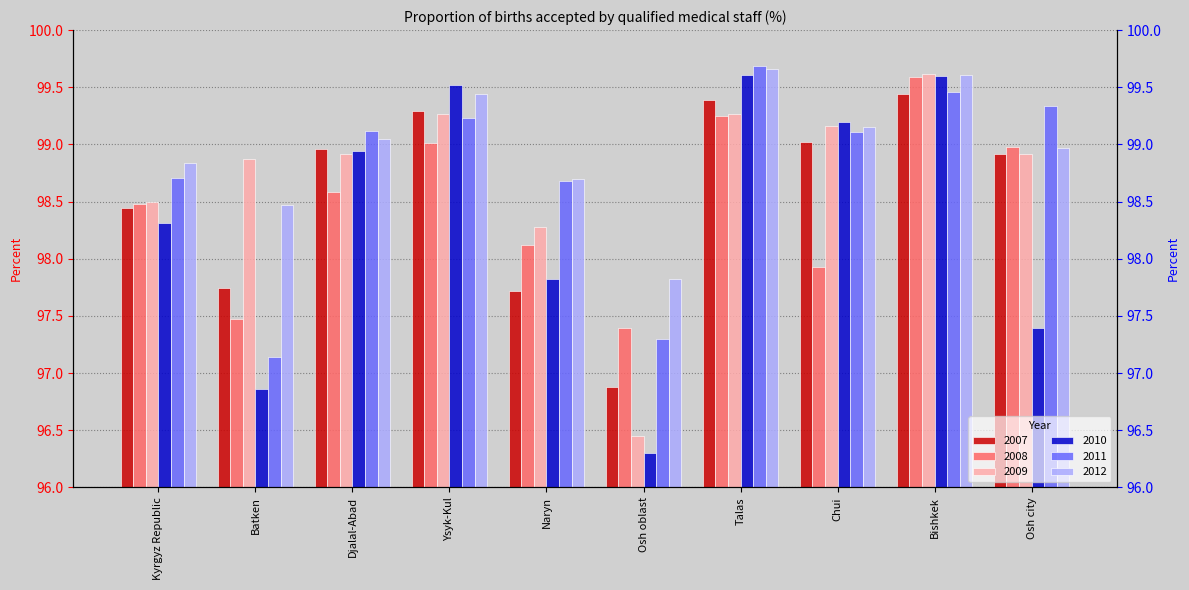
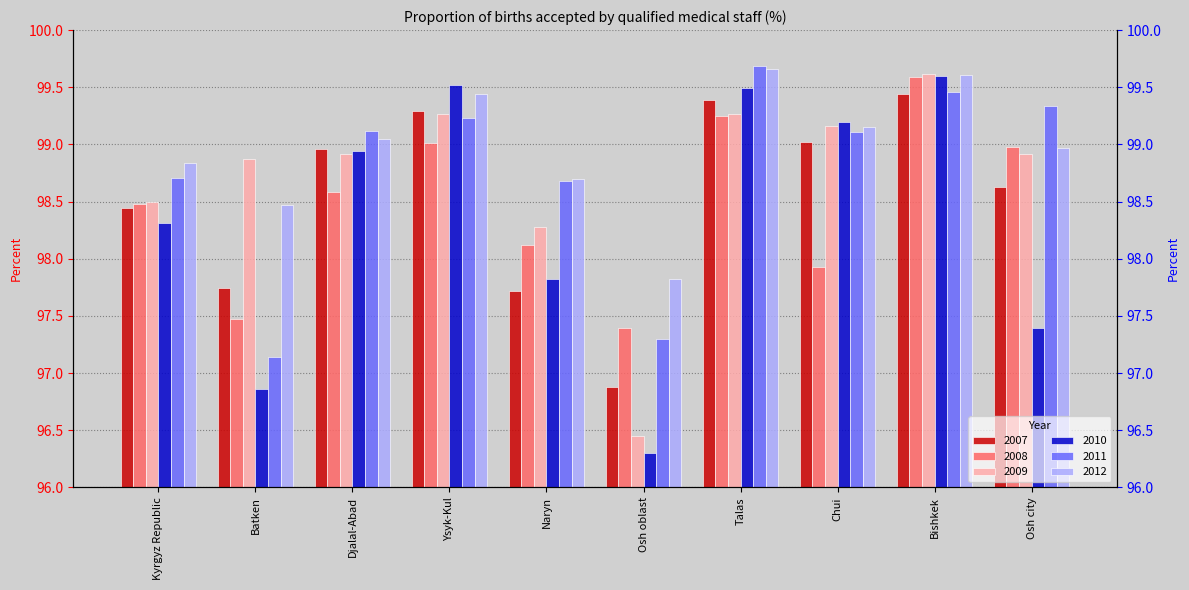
  {
    "2007": {
      "Kyrgyz Republic": 98.44,
      "Batken": 97.74,
      "Djalal-Abad": 98.96,
      "Ysyk-Kul": 99.29,
      "Naryn": 97.72,
      "Osh oblast": 96.88,
      "Talas": 99.39,
      "Chui": 99.02,
      "Bishkek": 99.44,
-     "Osh city": 98.92
+     "Osh city": 98.63
    },
    "2008": {
      "Kyrgyz Republic": 98.48,
      "Batken": 97.47,
      "Djalal-Abad": 98.58,
      "Ysyk-Kul": 99.01,
      "Naryn": 98.12,
      "Osh oblast": 97.39,
      "Talas": 99.25,
      "Chui": 97.93,
      "Bishkek": 99.59,
      "Osh city": 98.98
    },
    "2009": {
      "Kyrgyz Republic": 98.50,
      "Batken": 98.87,
      "Djalal-Abad": 98.92,
      "Ysyk-Kul": 99.27,
      "Naryn": 98.28,
      "Osh oblast": 96.45,
      "Talas": 99.27,
      "Chui": 99.16,
      "Bishkek": 99.62,
      "Osh city": 98.92
    },
    "2010": {
      "Kyrgyz Republic": 98.31,
      "Batken": 96.86,
      "Djalal-Abad": 98.94,
      "Ysyk-Kul": 99.52,
      "Naryn": 97.82,
      "Osh oblast": 96.30,
-     "Talas": 99.61,
+     "Talas": 99.49,
      "Chui": 99.20,
      "Bishkek": 99.60,
      "Osh city": 97.39
    },
    "2011": {
      "Kyrgyz Republic": 98.71,
      "Batken": 97.14,
      "Djalal-Abad": 99.12,
      "Ysyk-Kul": 99.23,
      "Naryn": 98.68,
      "Osh oblast": 97.30,
      "Talas": 99.69,
      "Chui": 99.11,
      "Bishkek": 99.46,
      "Osh city": 99.34
    },
    "2012": {
      "Kyrgyz Republic": 98.84,
      "Batken": 98.47,
      "Djalal-Abad": 99.05,
      "Ysyk-Kul": 99.44,
      "Naryn": 98.70,
      "Osh oblast": 97.82,
      "Talas": 99.66,
      "Chui": 99.15,
      "Bishkek": 99.61,
      "Osh city": 98.97
    }
  }
